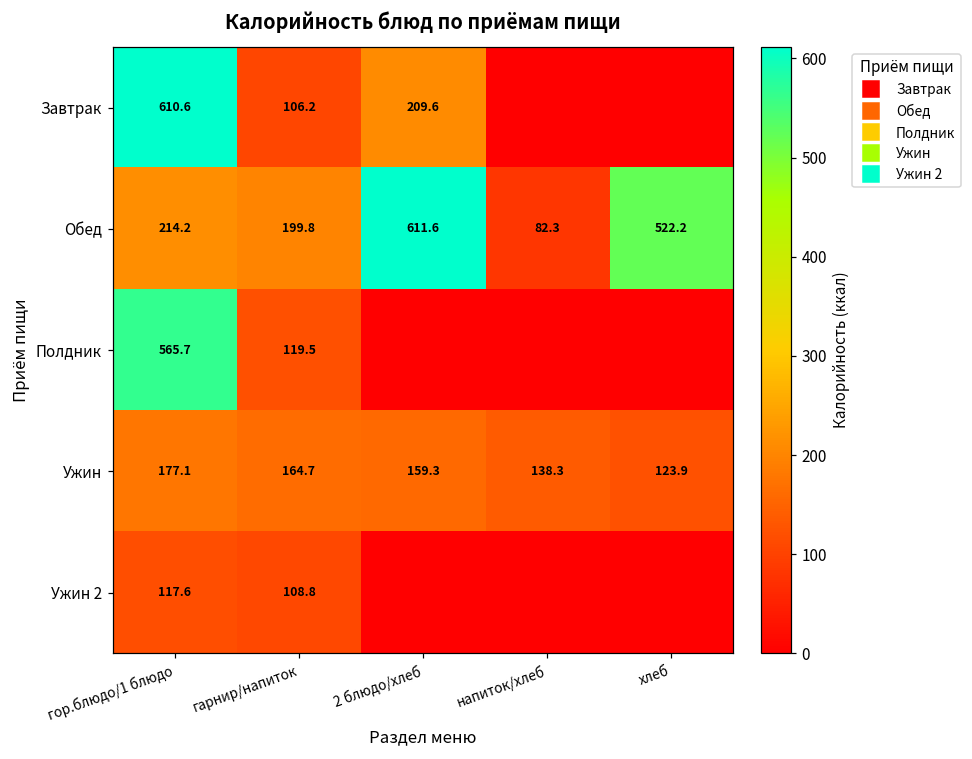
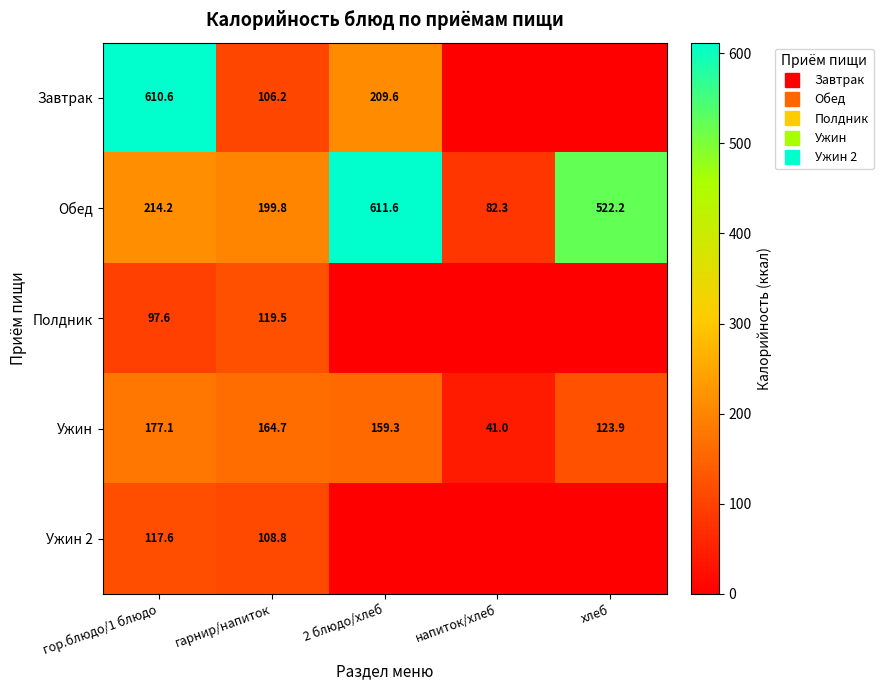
  {
    "Завтрак": {
      "гор.блюдо/1 блюдо": 610.6,
      "гарнир/напиток": 106.2,
      "2 блюдо/хлеб": 209.6
    },
    "Обед": {
      "гор.блюдо/1 блюдо": 214.2,
      "гарнир/напиток": 199.8,
      "2 блюдо/хлеб": 611.6,
      "напиток/хлеб": 82.3,
      "хлеб": 522.2
    },
    "Полдник": {
-     "гор.блюдо/1 блюдо": 565.7,
+     "гор.блюдо/1 блюдо": 97.6,
      "гарнир/напиток": 119.5
    },
    "Ужин": {
      "гор.блюдо/1 блюдо": 177.1,
      "гарнир/напиток": 164.7,
      "2 блюдо/хлеб": 159.3,
-     "напиток/хлеб": 138.3,
+     "напиток/хлеб": 41.0,
      "хлеб": 123.9
    },
    "Ужин 2": {
      "гор.блюдо/1 блюдо": 117.6,
      "гарнир/напиток": 108.8
    }
  }
